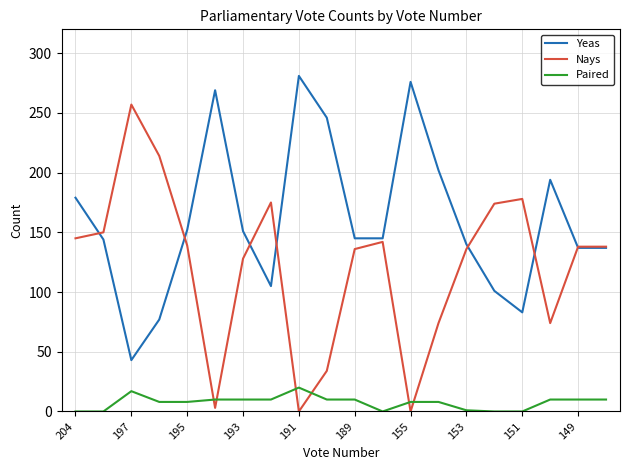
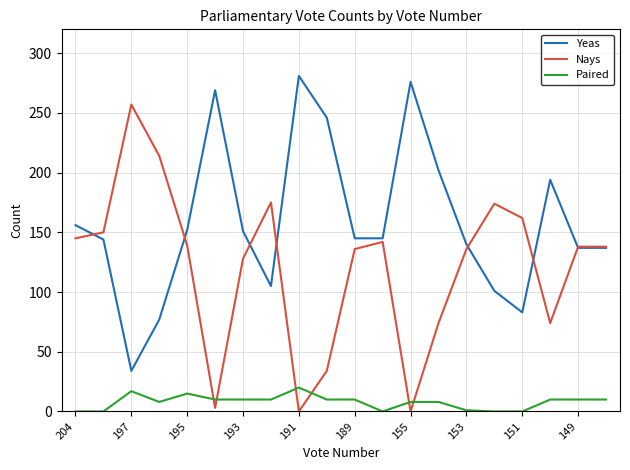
  {
    "Yeas": {
-     "204": 179,
-     "197": 43,
+     "204": 156,
+     "197": 34,
      "195": 152,
      "193": 151,
      "191": 281,
      "189": 145,
      "155": 276,
      "153": 140,
      "151": 83
    },
    "Nays": {
      "204": 145,
      "197": 257,
      "195": 139,
      "193": 128,
      "191": 0,
      "189": 136,
      "155": 0,
      "153": 136,
-     "151": 178
+     "151": 162
    },
    "Paired": {
      "204": 0,
      "197": 17,
-     "195": 8,
+     "195": 15,
      "193": 10,
      "191": 20,
      "189": 10,
      "155": 8,
      "153": 1,
      "151": 0,
      "149": 10
    }
  }
